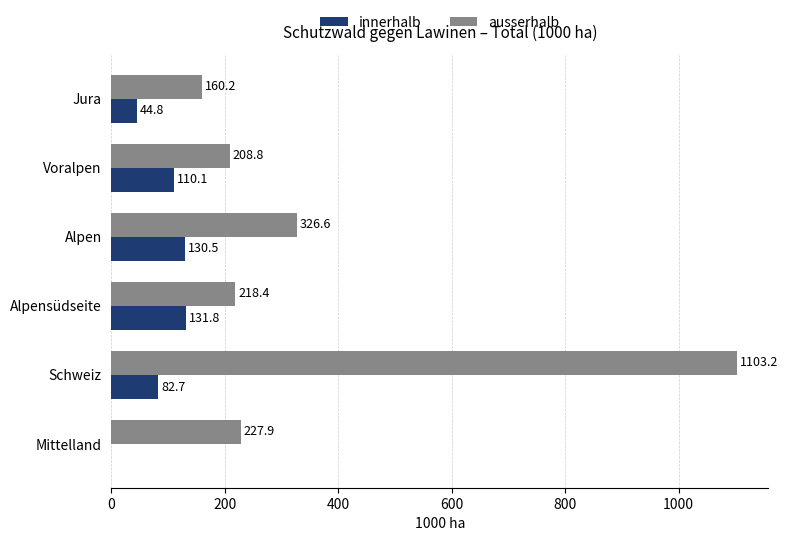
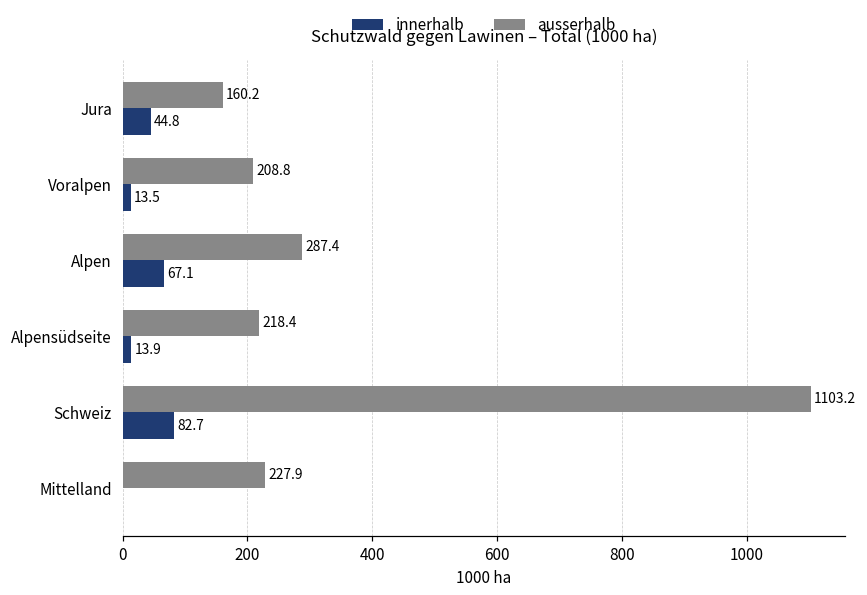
  {
    "innerhalb": {
      "Jura": 44.8,
-     "Voralpen": 110.1,
-     "Alpen": 130.5,
-     "Alpensüdseite": 131.8,
+     "Voralpen": 13.5,
+     "Alpen": 67.1,
+     "Alpensüdseite": 13.9,
      "Schweiz": 82.7
    },
    "ausserhalb": {
      "Jura": 160.2,
      "Voralpen": 208.8,
-     "Alpen": 326.6,
+     "Alpen": 287.4,
      "Alpensüdseite": 218.4,
      "Schweiz": 1103.2,
      "Mittelland": 227.9
    }
  }
